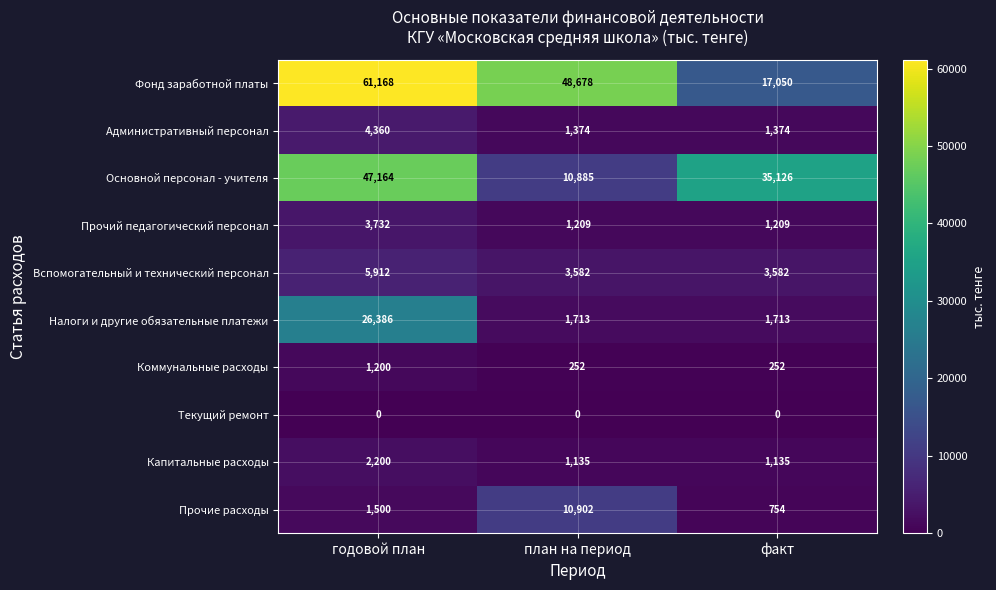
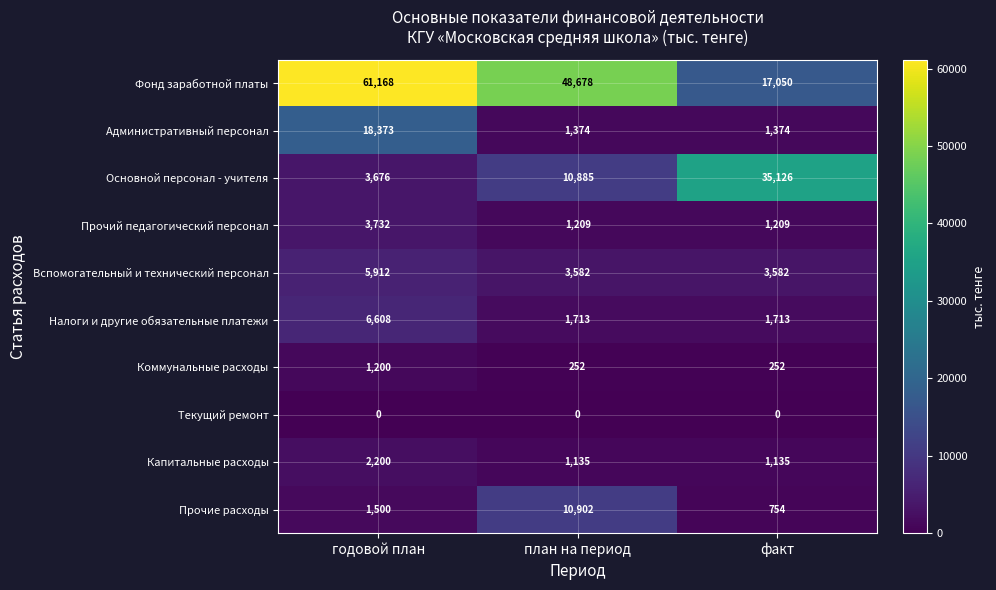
  {
    "Фонд заработной платы": {
      "годовой план": "61,168",
      "план на период": "48,678",
      "факт": "17,050"
    },
    "Административный персонал": {
-     "годовой план": "4,360",
+     "годовой план": "18,373",
      "план на период": "1,374",
      "факт": "1,374"
    },
    "Основной персонал - учителя": {
-     "годовой план": "47,164",
+     "годовой план": "3,676",
      "план на период": "10,885",
      "факт": "35,126"
    },
    "Прочий педагогический персонал": {
      "годовой план": "3,732",
      "план на период": "1,209",
      "факт": "1,209"
    },
    "Вспомогательный и технический персонал": {
      "годовой план": "5,912",
      "план на период": "3,582",
      "факт": "3,582"
    },
    "Налоги и другие обязательные платежи": {
-     "годовой план": "26,386",
+     "годовой план": "6,608",
      "план на период": "1,713",
      "факт": "1,713"
    },
    "Коммунальные расходы": {
      "годовой план": "1,200",
      "план на период": "252",
      "факт": "252"
    },
    "Текущий ремонт": {
      "годовой план": "0",
      "план на период": "0",
      "факт": "0"
    },
    "Капитальные расходы": {
      "годовой план": "2,200",
      "план на период": "1,135",
      "факт": "1,135"
    },
    "Прочие расходы": {
      "годовой план": "1,500",
      "план на период": "10,902",
      "факт": "754"
    }
  }
